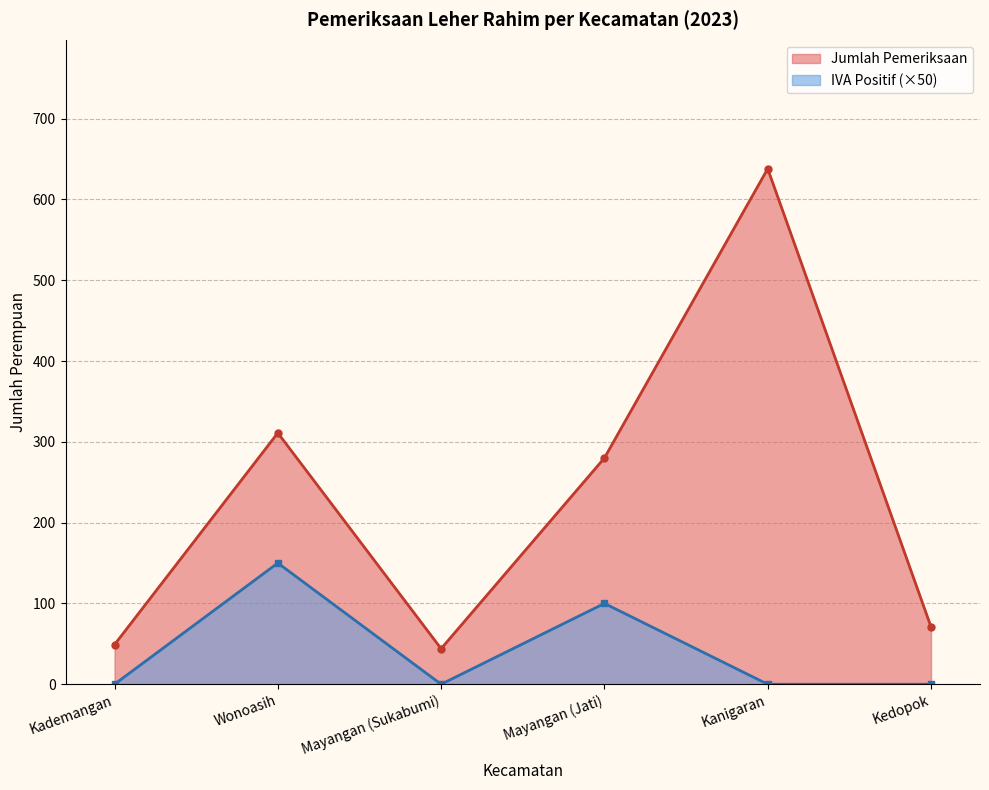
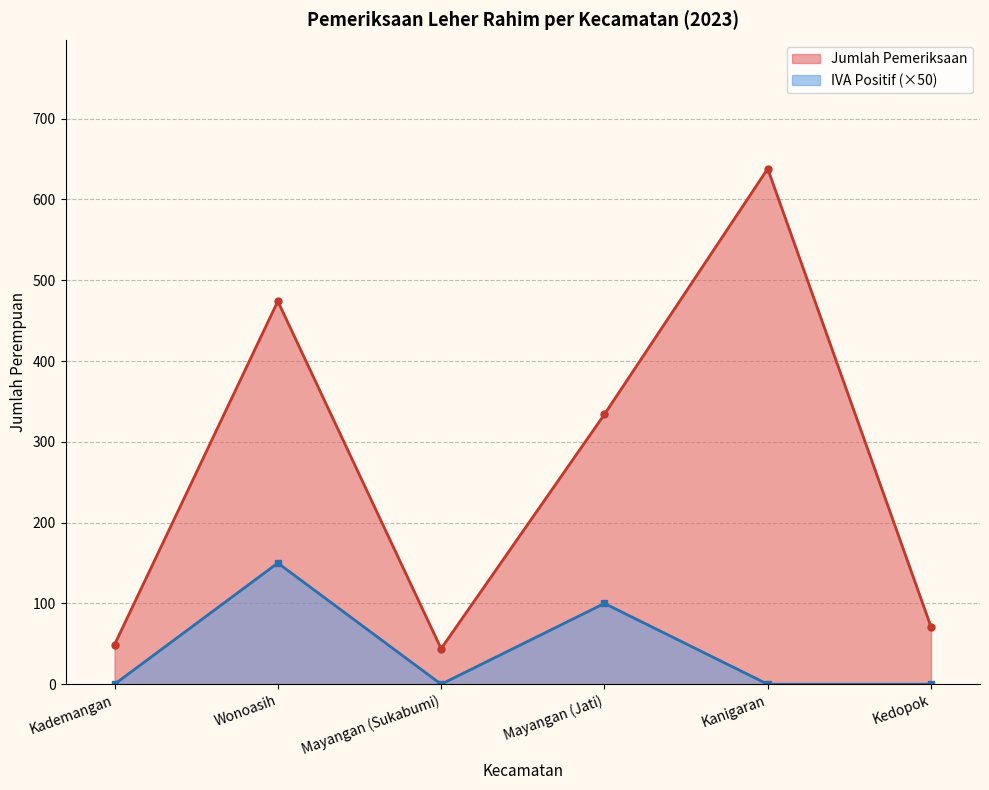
  {
    "Jumlah Pemeriksaan": {
      "Kademangan": 50,
-     "Wonoasih": 310,
+     "Wonoasih": 470,
      "Mayangan (Sukabumi)": 40,
-     "Mayangan (Jati)": 280,
+     "Mayangan (Jati)": 330,
      "Kanigaran": 640,
      "Kedopok": 70
    },
    "IVA Positif (×50)": {
      "Kademangan": 0,
      "Wonoasih": 150,
      "Mayangan (Sukabumi)": 0,
      "Mayangan (Jati)": 100,
      "Kanigaran": 0,
      "Kedopok": 0
    }
  }
